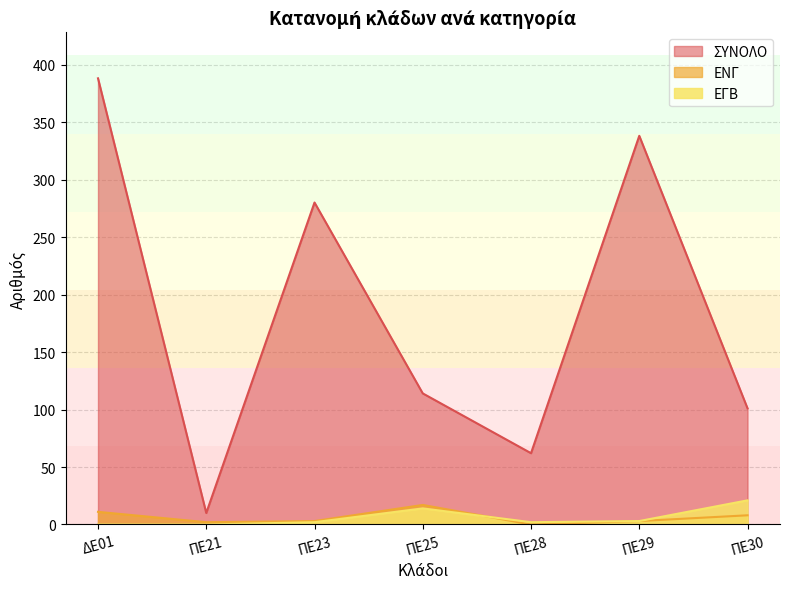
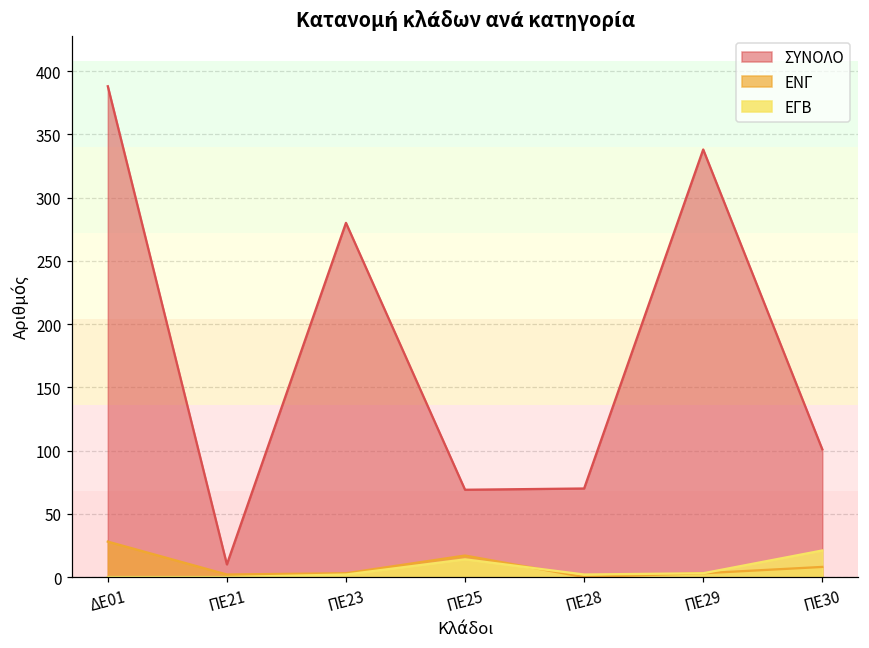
  {
    "ΣΥΝΟΛΟ": {
      "ΔΕ01": 388,
      "ΠΕ21": 10,
      "ΠΕ23": 280,
-     "ΠΕ25": 114,
-     "ΠΕ28": 62,
+     "ΠΕ25": 69,
+     "ΠΕ28": 70,
      "ΠΕ29": 338,
      "ΠΕ30": 101
    },
    "ΕΝΓ": {
-     "ΔΕ01": 11,
+     "ΔΕ01": 28,
      "ΠΕ25": 17,
      "ΠΕ30": 8
    },
    "ΕΓΒ": {
      "ΔΕ01": 0,
      "ΠΕ25": 14,
      "ΠΕ30": 21
    }
  }
